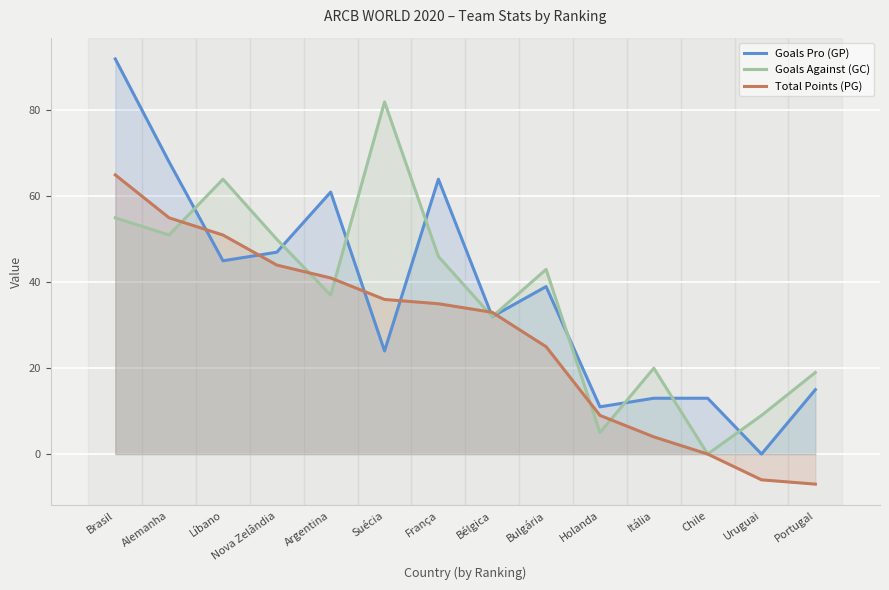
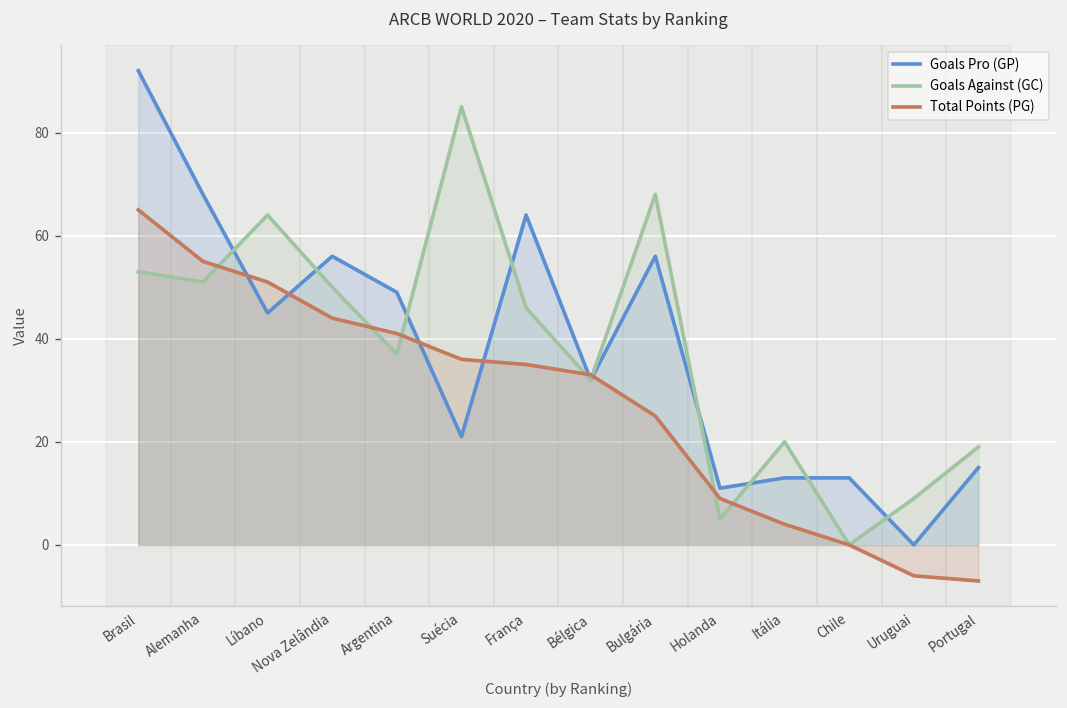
  {
    "Goals Pro (GP)": {
      "Brasil": 92,
      "Alemanha": 68,
      "Líbano": 45,
-     "Nova Zelândia": 47,
-     "Argentina": 61,
-     "Suécia": 24,
+     "Nova Zelândia": 56,
+     "Argentina": 49,
+     "Suécia": 21,
      "França": 64,
-     "Bulgária": 39,
+     "Bulgária": 56,
      "Holanda": 11,
      "Itália": 13,
      "Chile": 13,
      "Portugal": 15
    },
    "Goals Against (GC)": {
-     "Brasil": 55,
+     "Brasil": 53,
      "Alemanha": 51,
      "Líbano": 64,
      "Nova Zelândia": 50,
      "Argentina": 37,
-     "Suécia": 82,
+     "Suécia": 85,
      "França": 46,
-     "Bulgária": 43,
+     "Bulgária": 68,
      "Holanda": 5,
      "Itália": 20,
      "Uruguai": 9,
      "Portugal": 19
    }
  }
